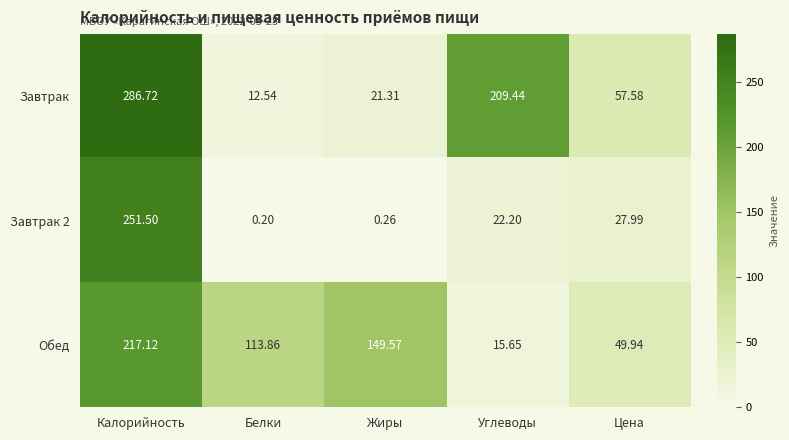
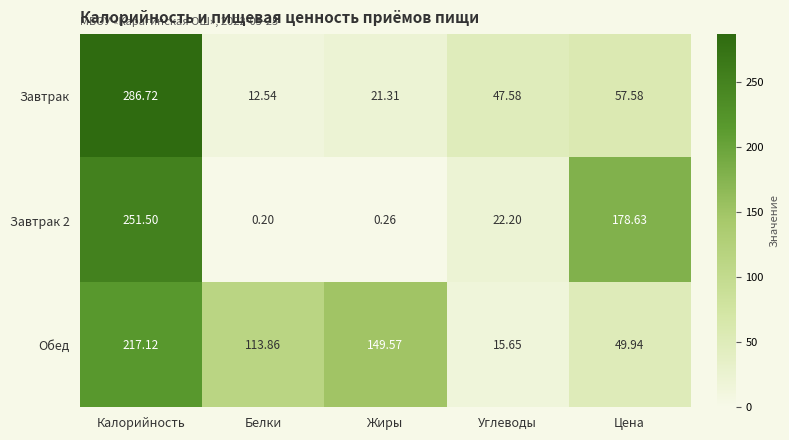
  {
    "Завтрак": {
      "Калорийность": 286.72,
      "Белки": 12.54,
      "Жиры": 21.31,
-     "Углеводы": 209.44,
+     "Углеводы": 47.58,
      "Цена": 57.58
    },
    "Завтрак 2": {
      "Калорийность": 251.50,
      "Белки": 0.20,
      "Жиры": 0.26,
      "Углеводы": 22.20,
-     "Цена": 27.99
+     "Цена": 178.63
    },
    "Обед": {
      "Калорийность": 217.12,
      "Белки": 113.86,
      "Жиры": 149.57,
      "Углеводы": 15.65,
      "Цена": 49.94
    }
  }
